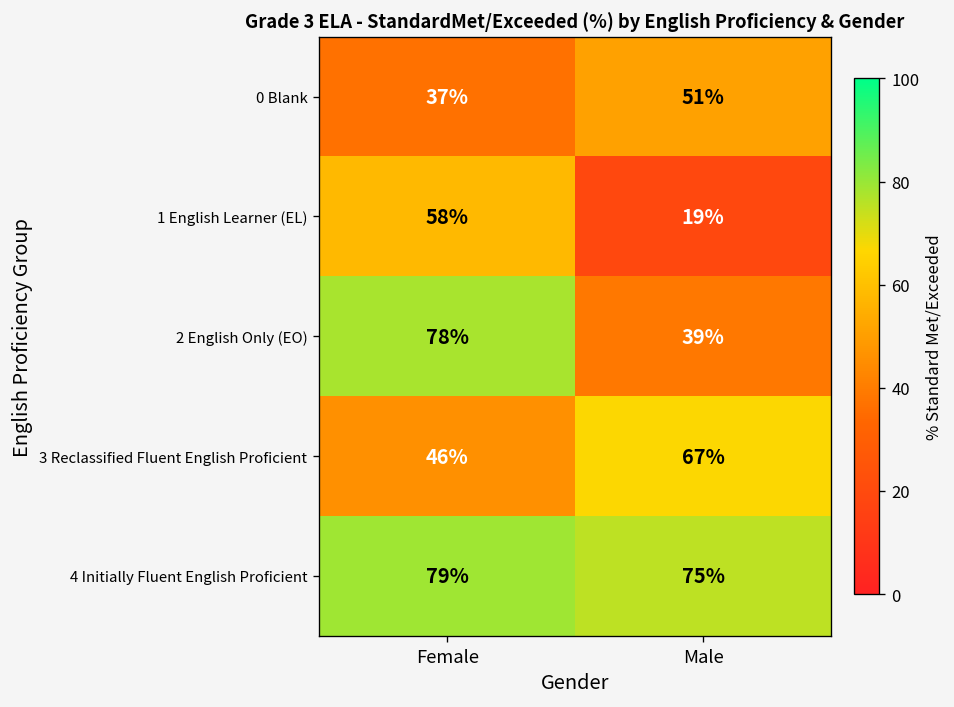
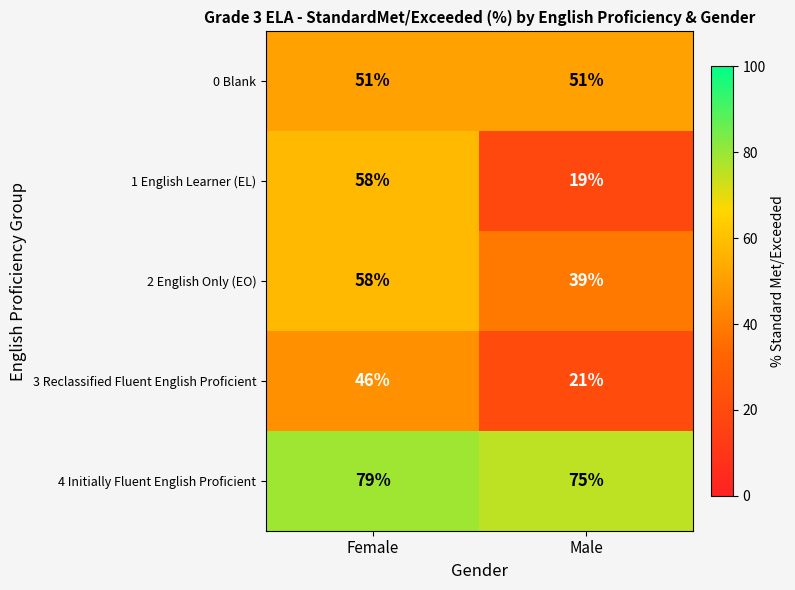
  {
    "0 Blank": {
-     "Female": "37%",
+     "Female": "51%",
      "Male": "51%"
    },
    "1 English Learner (EL)": {
      "Female": "58%",
      "Male": "19%"
    },
    "2 English Only (EO)": {
-     "Female": "78%",
+     "Female": "58%",
      "Male": "39%"
    },
    "3 Reclassified Fluent English Proficient": {
      "Female": "46%",
-     "Male": "67%"
+     "Male": "21%"
    },
    "4 Initially Fluent English Proficient": {
      "Female": "79%",
      "Male": "75%"
    }
  }
